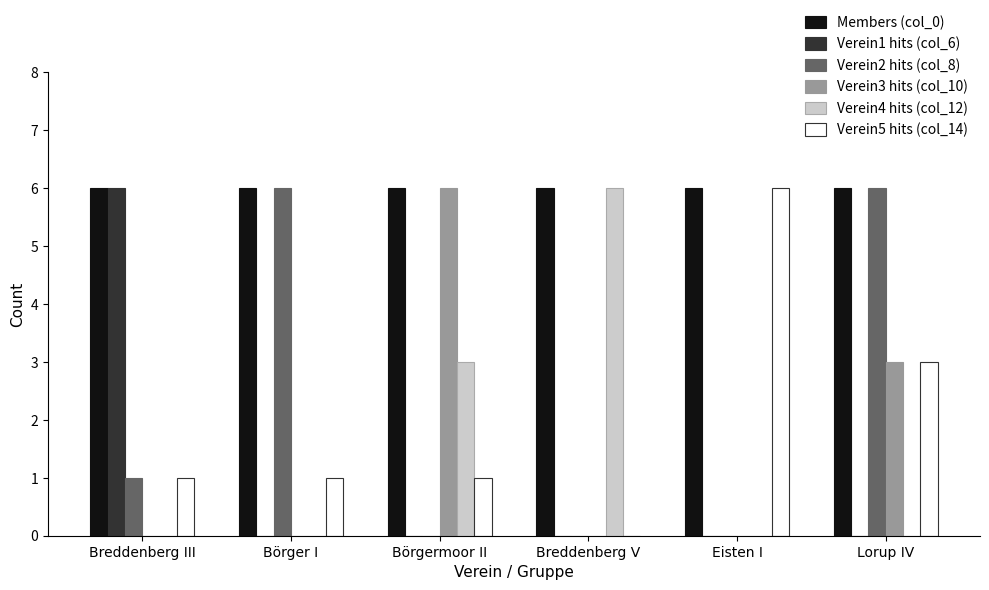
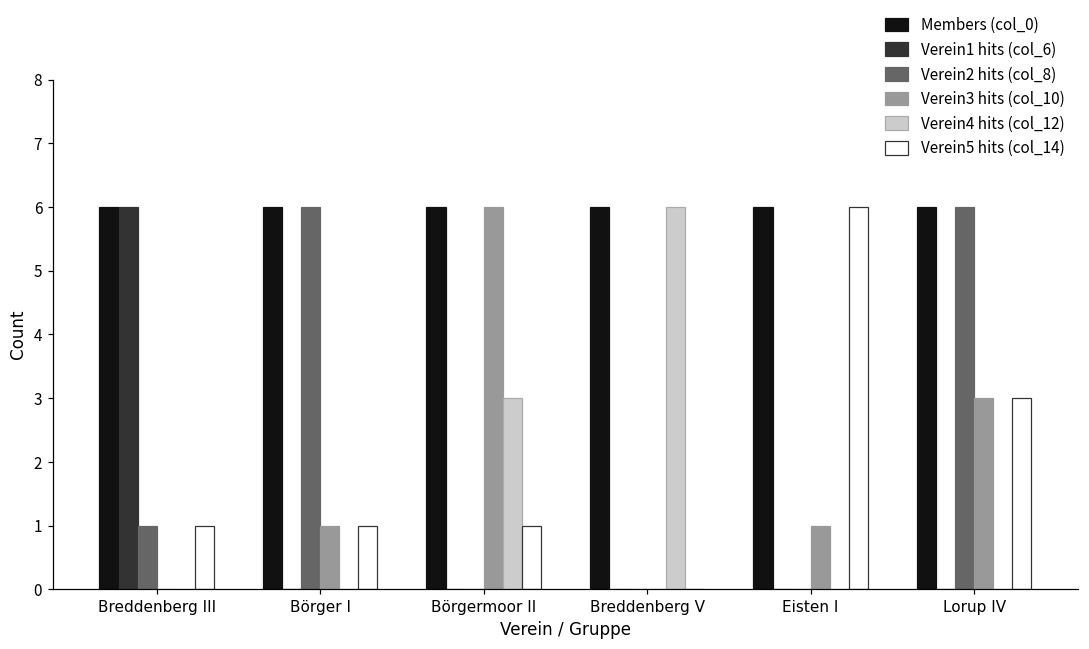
  {
    "Verein2 hits (col_8)": {
      "Breddenberg III": 1,
      "Börger I": 6,
      "Börgermoor II": 0,
      "Breddenberg V": 0,
      "Eisten I": 0,
      "Lorup IV": 6
    },
    "Verein3 hits (col_10)": {
      "Breddenberg III": 0,
-     "Börger I": 0,
+     "Börger I": 1,
      "Börgermoor II": 6,
      "Breddenberg V": 0,
-     "Eisten I": 0,
+     "Eisten I": 1,
      "Lorup IV": 3
    },
    "Verein4 hits (col_12)": {
      "Breddenberg III": 0,
      "Börger I": 0,
      "Börgermoor II": 3,
      "Breddenberg V": 6,
      "Eisten I": 0,
      "Lorup IV": 0
    },
    "Verein5 hits (col_14)": {
      "Breddenberg III": 1,
      "Börger I": 1,
      "Börgermoor II": 1,
      "Breddenberg V": 0,
      "Eisten I": 6,
      "Lorup IV": 3
    }
  }
